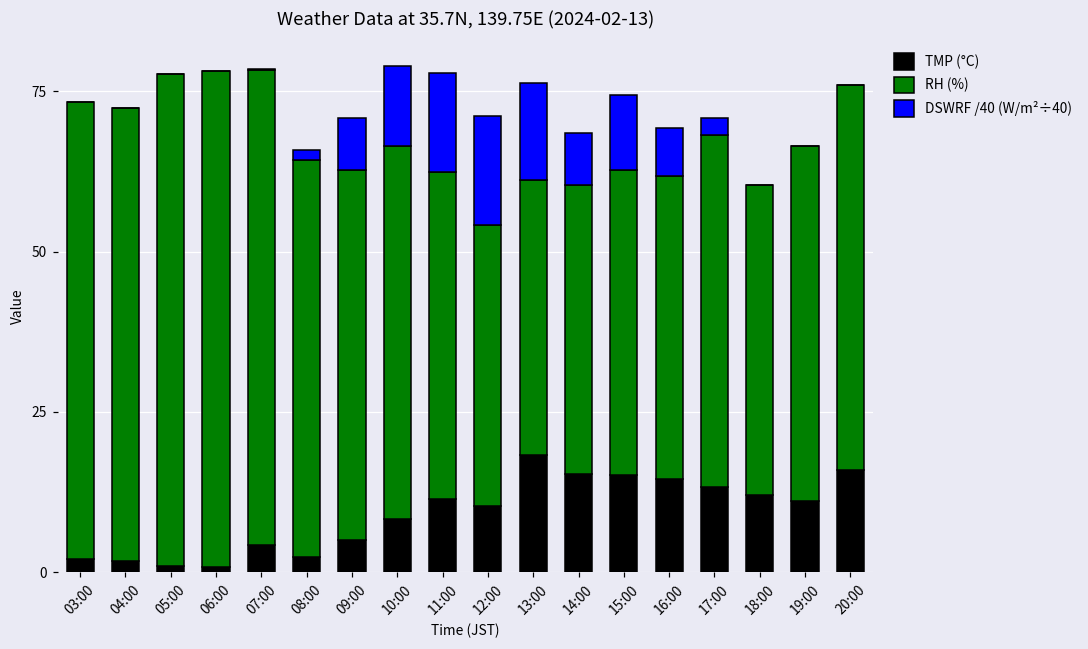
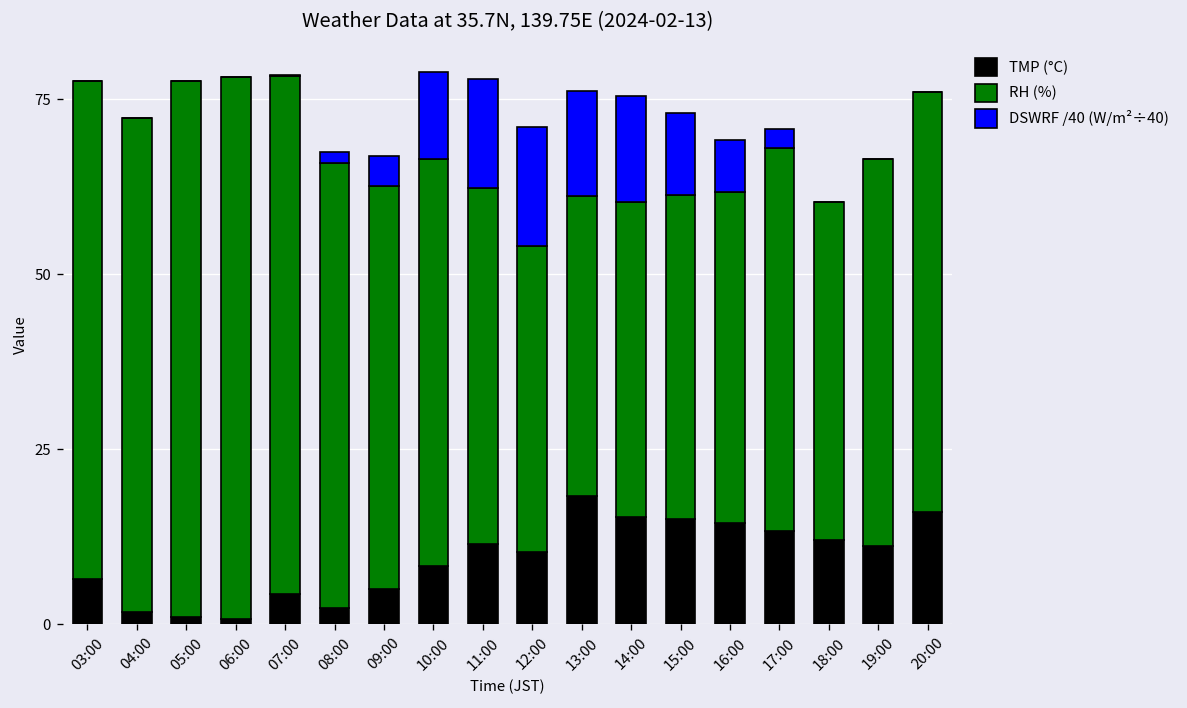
  {
    "TMP (°C)": {
-     "03:00": 2,
+     "03:00": 7,
      "04:00": 2,
      "05:00": 1,
      "06:00": 1,
      "07:00": 4,
      "08:00": 2,
      "09:00": 5,
      "10:00": 8,
      "11:00": 12,
      "12:00": 10,
      "13:00": 18,
      "14:00": 15,
      "15:00": 15,
      "16:00": 15,
      "17:00": 13,
      "18:00": 12,
      "19:00": 11,
      "20:00": 16
    },
    "RH (%)": {
      "03:00": 71,
      "04:00": 71,
      "05:00": 77,
      "06:00": 77,
      "07:00": 74,
-     "08:00": 62,
+     "08:00": 64,
      "09:00": 58,
      "10:00": 58,
      "11:00": 51,
      "12:00": 44,
      "13:00": 43,
      "14:00": 45,
-     "15:00": 48,
+     "15:00": 46,
      "16:00": 47,
      "17:00": 55,
      "18:00": 48,
      "19:00": 55,
      "20:00": 60
    },
    "DSWRF /40 (W/m²÷40)": {
      "03:00": 0,
      "04:00": 0,
      "05:00": 0,
      "06:00": 0,
      "08:00": 2,
-     "09:00": 8,
+     "09:00": 4,
      "10:00": 12,
      "11:00": 16,
      "12:00": 17,
      "13:00": 15,
-     "14:00": 8,
+     "14:00": 15,
      "15:00": 12,
      "16:00": 7,
      "17:00": 3,
      "19:00": 0,
      "20:00": 0
    }
  }
